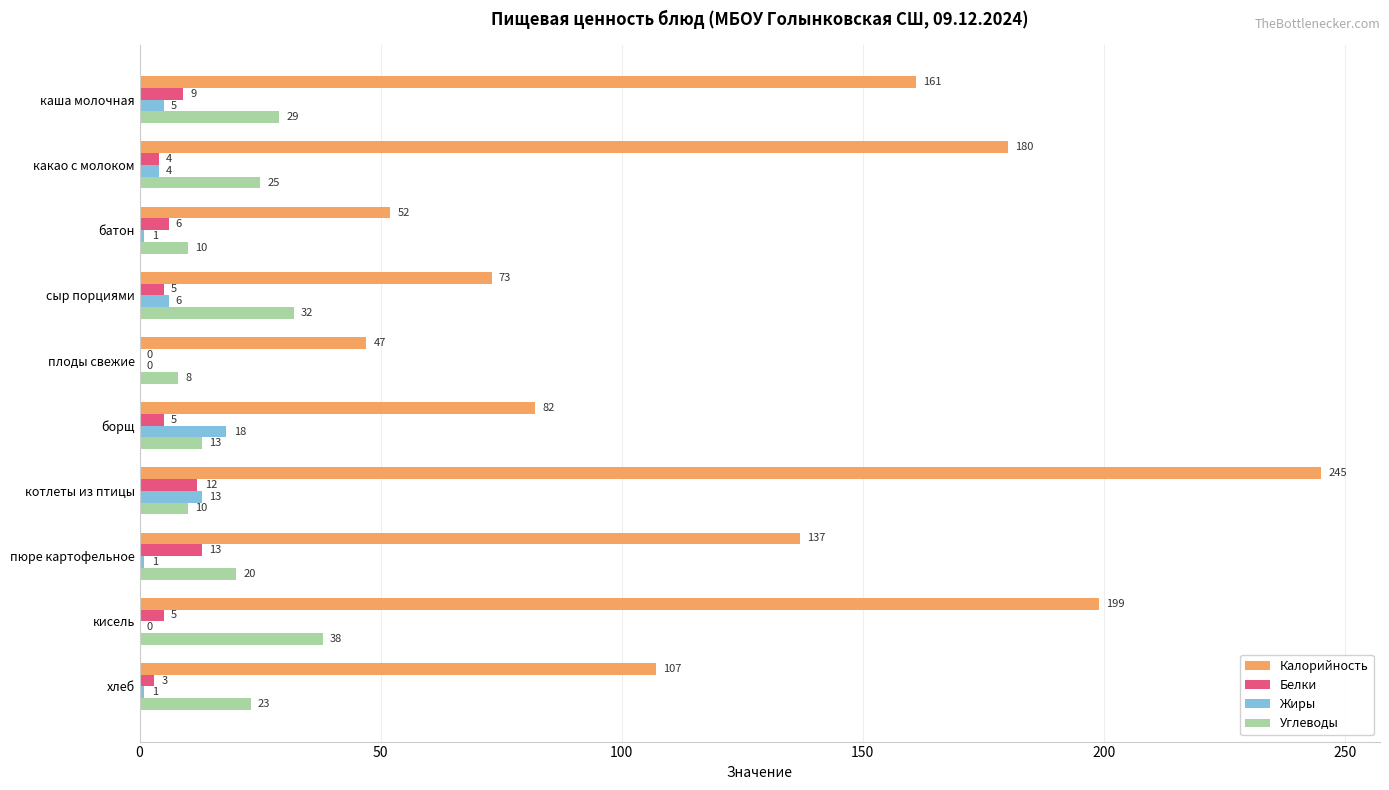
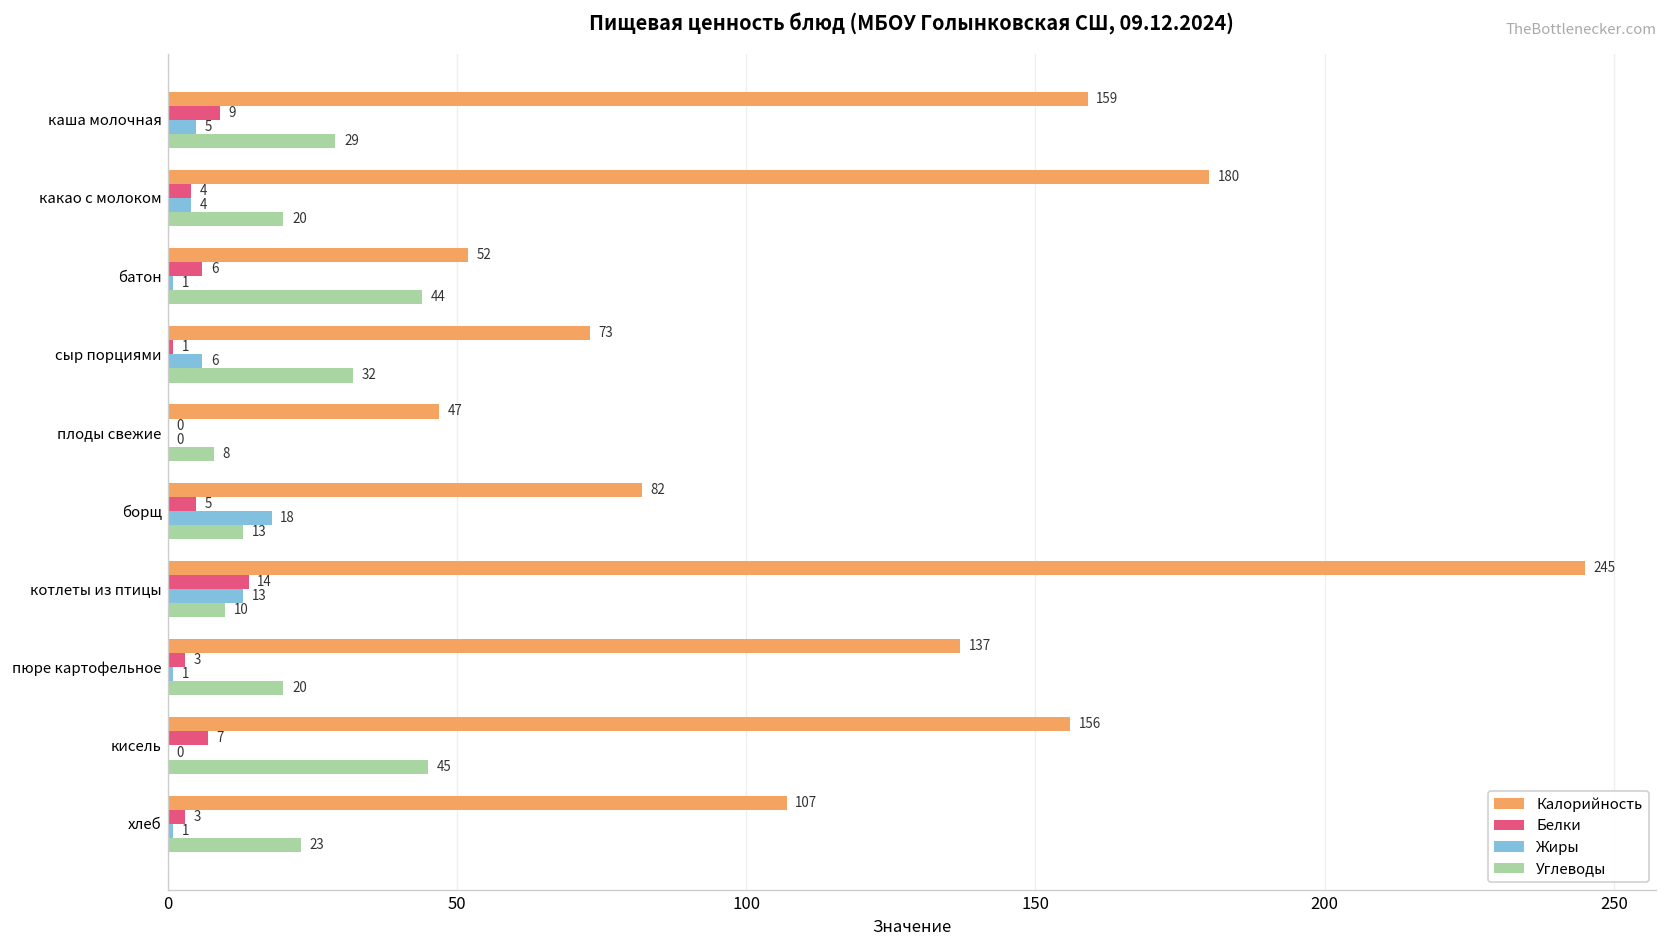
  {
    "Калорийность": {
-     "каша молочная": 161,
+     "каша молочная": 159,
      "какао с молоком": 180,
      "батон": 52,
      "сыр порциями": 73,
      "плоды свежие": 47,
      "борщ": 82,
      "котлеты из птицы": 245,
      "пюре картофельное": 137,
-     "кисель": 199,
+     "кисель": 156,
      "хлеб": 107
    },
    "Белки": {
      "каша молочная": 9,
      "какао с молоком": 4,
      "батон": 6,
-     "сыр порциями": 5,
+     "сыр порциями": 1,
      "плоды свежие": 0,
      "борщ": 5,
-     "котлеты из птицы": 12,
-     "пюре картофельное": 13,
-     "кисель": 5,
+     "котлеты из птицы": 14,
+     "пюре картофельное": 3,
+     "кисель": 7,
      "хлеб": 3
    },
    "Жиры": {
      "каша молочная": 5,
      "какао с молоком": 4,
      "батон": 1,
      "сыр порциями": 6,
      "плоды свежие": 0,
      "борщ": 18,
      "котлеты из птицы": 13,
      "пюре картофельное": 1,
      "кисель": 0,
      "хлеб": 1
    },
    "Углеводы": {
      "каша молочная": 29,
-     "какао с молоком": 25,
-     "батон": 10,
+     "какао с молоком": 20,
+     "батон": 44,
      "сыр порциями": 32,
      "плоды свежие": 8,
      "борщ": 13,
      "котлеты из птицы": 10,
      "пюре картофельное": 20,
-     "кисель": 38,
+     "кисель": 45,
      "хлеб": 23
    }
  }
